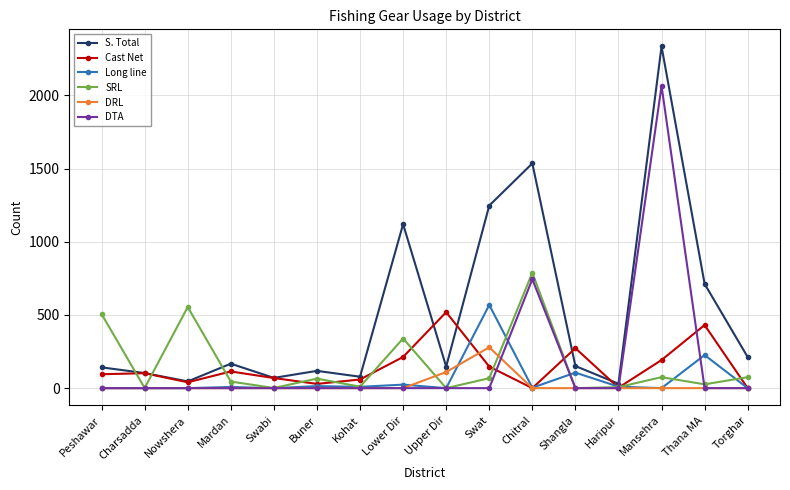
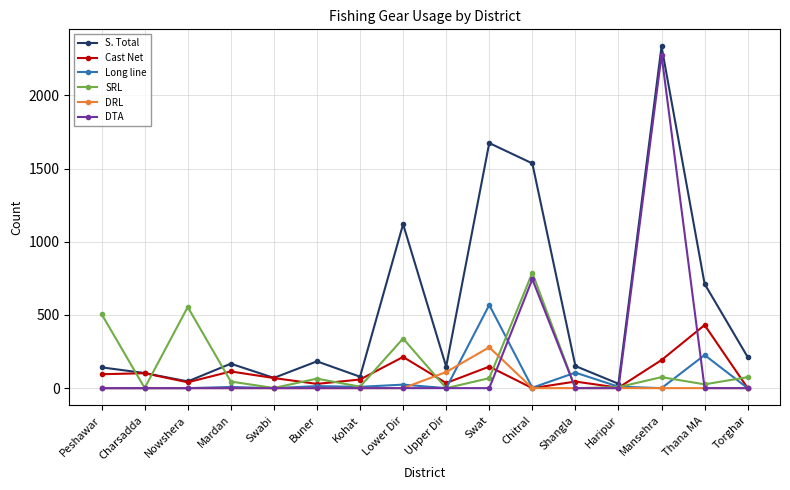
  {
    "S. Total": {
      "Peshawar": 140,
      "Mardan": 170,
-     "Buner": 120,
+     "Buner": 180,
      "Kohat": 80,
      "Lower Dir": 1120,
      "Upper Dir": 150,
-     "Swat": 1250,
+     "Swat": 1670,
      "Chitral": 1540,
      "Shangla": 150,
      "Haripur": 30,
      "Mansehra": 2330,
      "Thana MA": 710,
      "Torghar": 210
    },
    "Cast Net": {
      "Peshawar": 100,
      "Mardan": 110,
      "Kohat": 60,
      "Lower Dir": 210,
-     "Upper Dir": 520,
+     "Upper Dir": 40,
      "Swat": 150,
-     "Shangla": 270,
+     "Shangla": 50,
      "Mansehra": 190,
      "Thana MA": 430
    },
    "Long line": {
      "Lower Dir": 20,
      "Swat": 570,
      "Shangla": 110,
      "Thana MA": 230
    },
    "SRL": {
      "Peshawar": 510,
      "Nowshera": 550,
      "Mardan": 50,
      "Buner": 70,
      "Lower Dir": 340,
      "Swat": 70,
      "Chitral": 790,
      "Mansehra": 80,
      "Thana MA": 30,
      "Torghar": 80
    },
    "DRL": {
      "Upper Dir": 110,
      "Swat": 280
    },
    "DTA": {
      "Swat": 0,
      "Chitral": 740,
-     "Mansehra": 2060
+     "Mansehra": 2270
    }
  }
